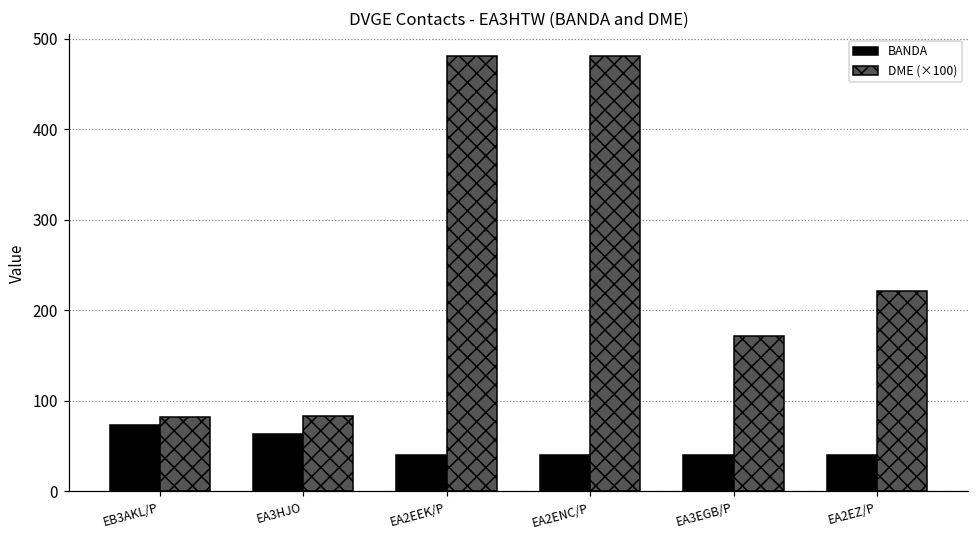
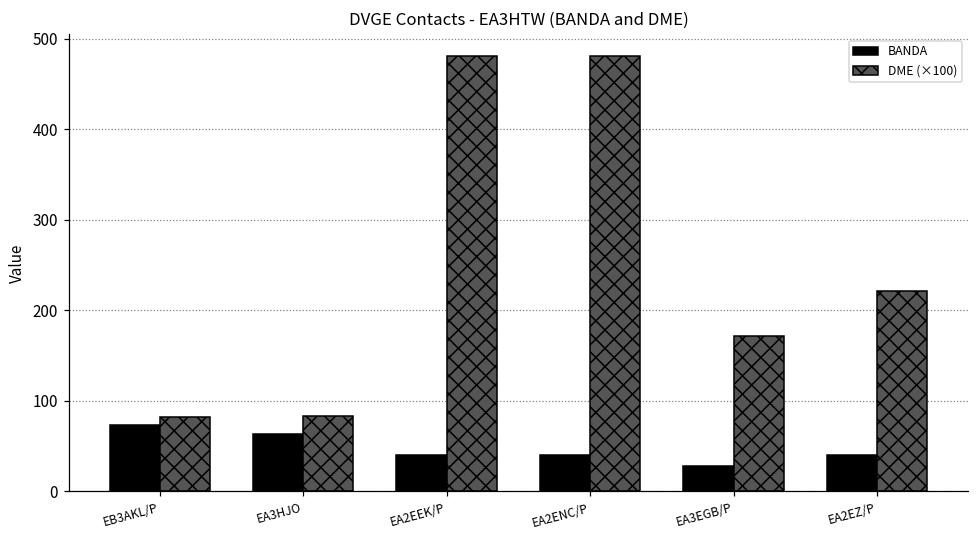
  {
    "BANDA": {
      "EB3AKL/P": 70,
      "EA3HJO": 60,
      "EA2EEK/P": 40,
      "EA2ENC/P": 40,
-     "EA3EGB/P": 40,
+     "EA3EGB/P": 30,
      "EA2EZ/P": 40
    },
    "DME (×100)": {
      "EB3AKL/P": 80,
      "EA3HJO": 80,
      "EA2EEK/P": 480,
      "EA2ENC/P": 480,
      "EA3EGB/P": 170,
      "EA2EZ/P": 220
    }
  }
